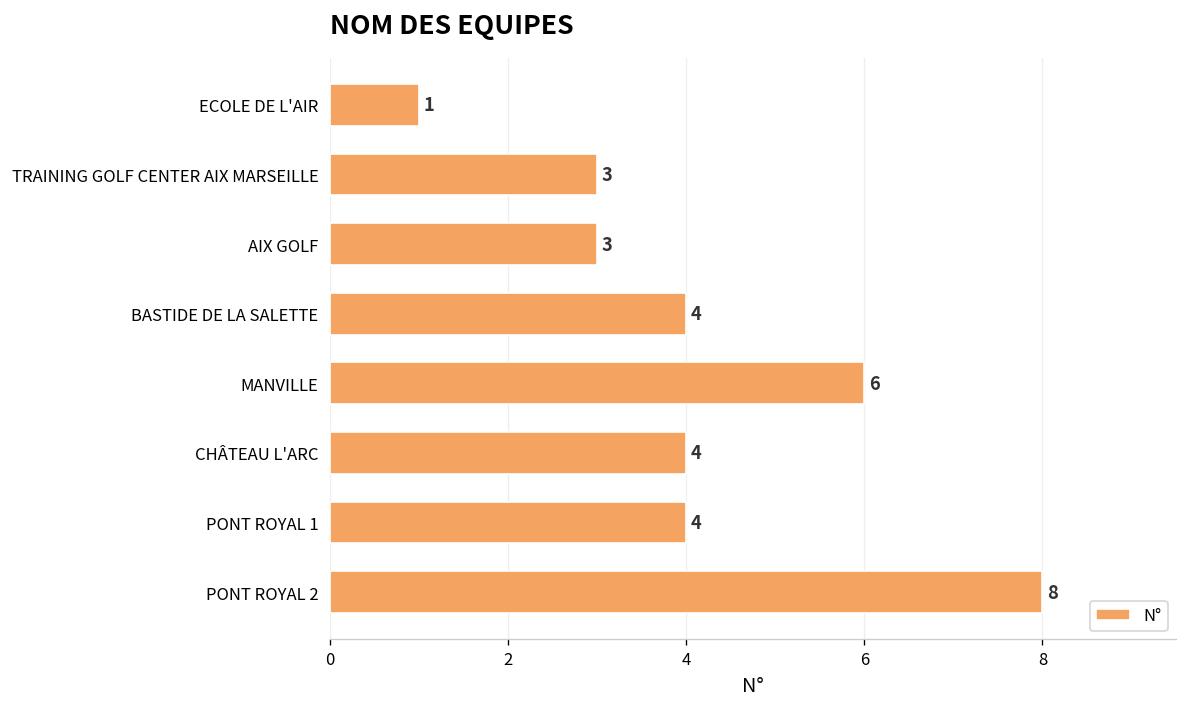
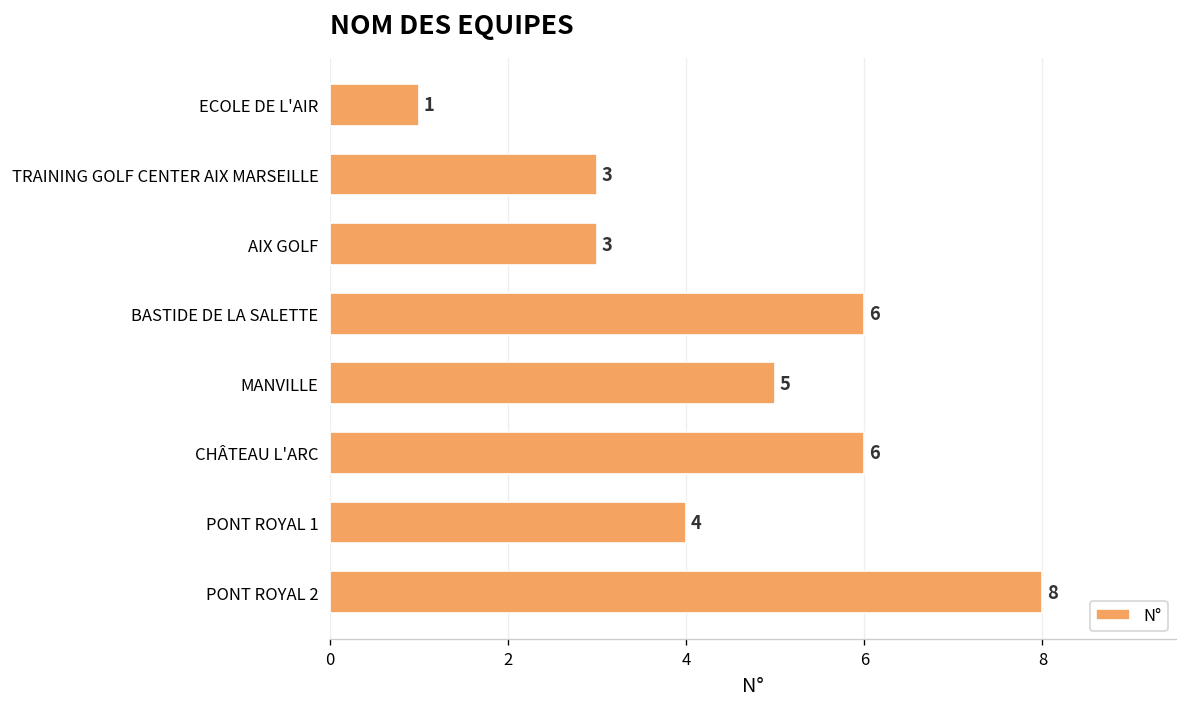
  {
    "ECOLE DE L'AIR": 1,
    "TRAINING GOLF CENTER AIX MARSEILLE": 3,
    "AIX GOLF": 3,
-   "BASTIDE DE LA SALETTE": 4,
-   "MANVILLE": 6,
-   "CHÂTEAU L'ARC": 4,
+   "BASTIDE DE LA SALETTE": 6,
+   "MANVILLE": 5,
+   "CHÂTEAU L'ARC": 6,
    "PONT ROYAL 1": 4,
    "PONT ROYAL 2": 8
  }
